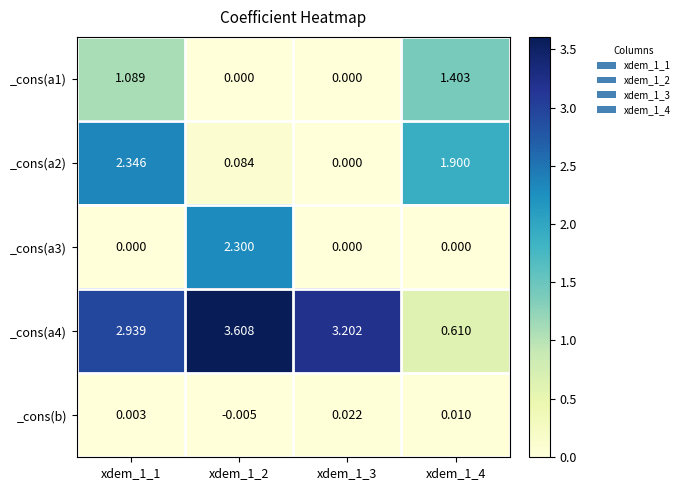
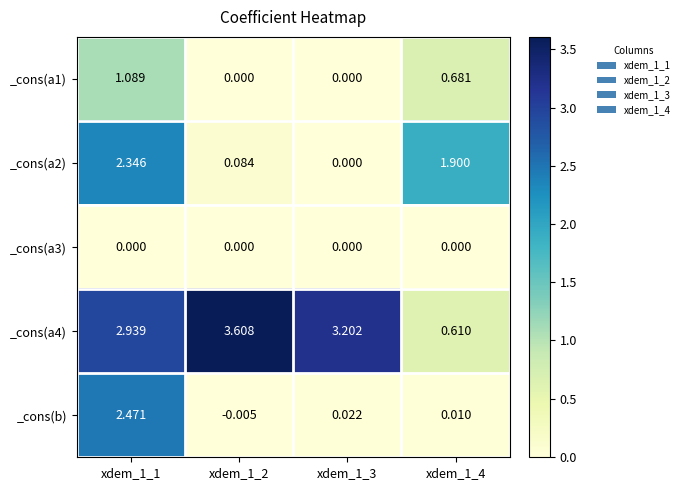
  {
    "_cons(a1)": {
      "xdem_1_1": 1.089,
      "xdem_1_2": 0.000,
      "xdem_1_3": 0.000,
-     "xdem_1_4": 1.403
+     "xdem_1_4": 0.681
    },
    "_cons(a2)": {
      "xdem_1_1": 2.346,
      "xdem_1_2": 0.084,
      "xdem_1_3": 0.000,
      "xdem_1_4": 1.900
    },
    "_cons(a3)": {
      "xdem_1_1": 0.000,
-     "xdem_1_2": 2.300,
+     "xdem_1_2": 0.000,
      "xdem_1_3": 0.000,
      "xdem_1_4": 0.000
    },
    "_cons(a4)": {
      "xdem_1_1": 2.939,
      "xdem_1_2": 3.608,
      "xdem_1_3": 3.202,
      "xdem_1_4": 0.610
    },
    "_cons(b)": {
-     "xdem_1_1": 0.003,
+     "xdem_1_1": 2.471,
      "xdem_1_2": -0.005,
      "xdem_1_3": 0.022,
      "xdem_1_4": 0.010
    }
  }
